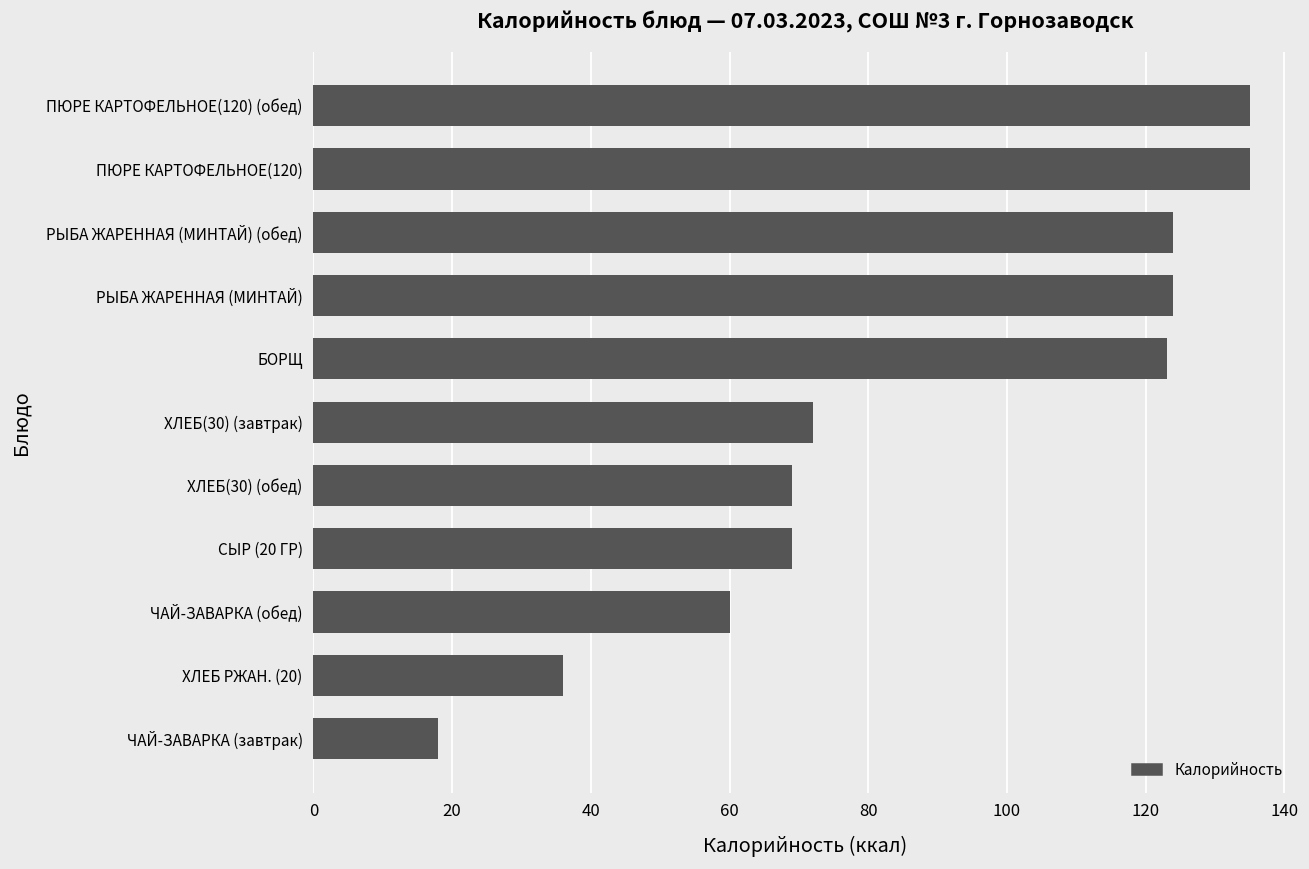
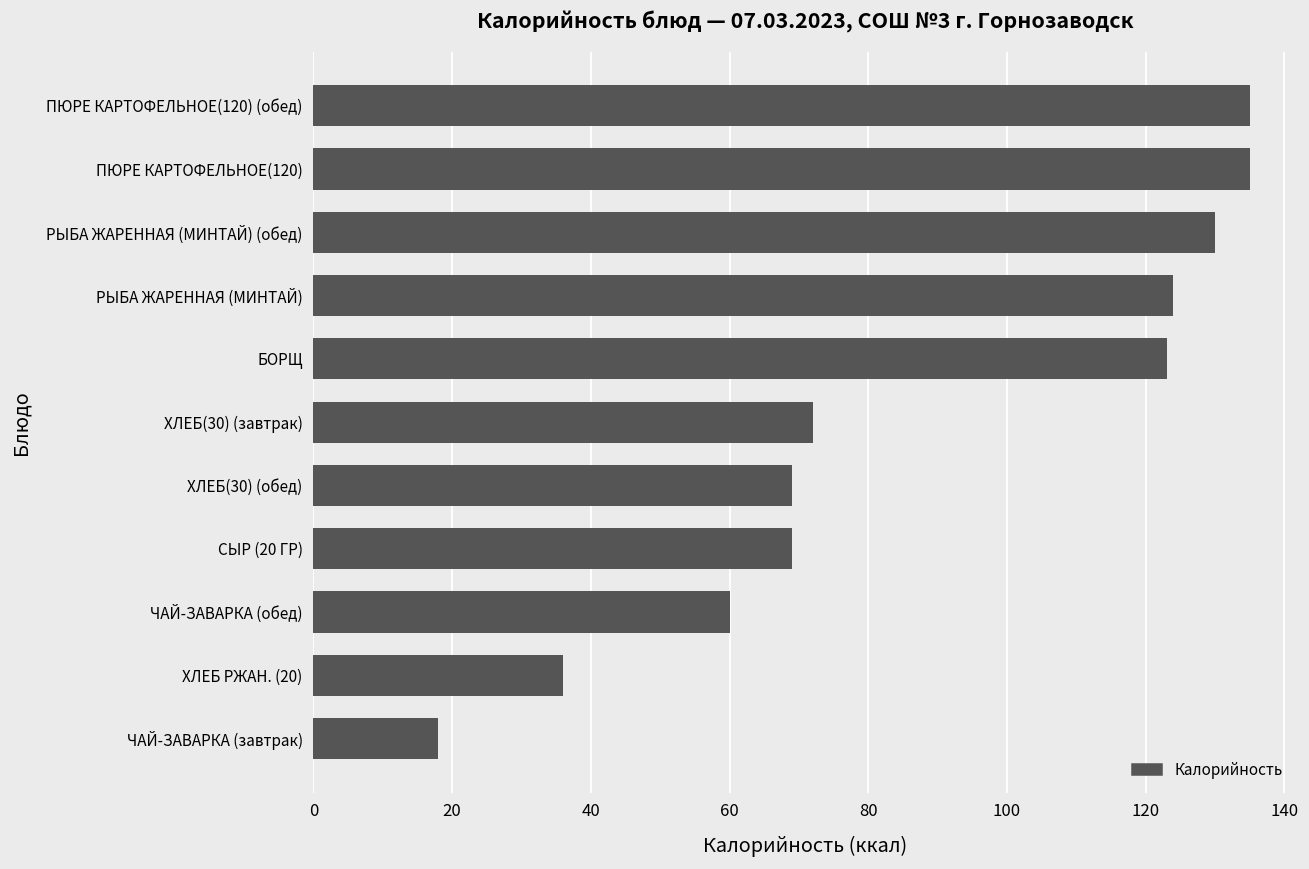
  {
    "ПЮРЕ КАРТОФЕЛЬНОЕ(120) (обед)": 135,
    "ПЮРЕ КАРТОФЕЛЬНОЕ(120)": 135,
-   "РЫБА ЖАРЕННАЯ (МИНТАЙ) (обед)": 124,
+   "РЫБА ЖАРЕННАЯ (МИНТАЙ) (обед)": 130,
    "РЫБА ЖАРЕННАЯ (МИНТАЙ)": 124,
    "БОРЩ": 123,
    "ХЛЕБ(30) (завтрак)": 72,
    "ХЛЕБ(30) (обед)": 69,
    "СЫР (20 ГР)": 69,
    "ЧАЙ-ЗАВАРКА (обед)": 60,
    "ХЛЕБ РЖАН. (20)": 36,
    "ЧАЙ-ЗАВАРКА (завтрак)": 18
  }
